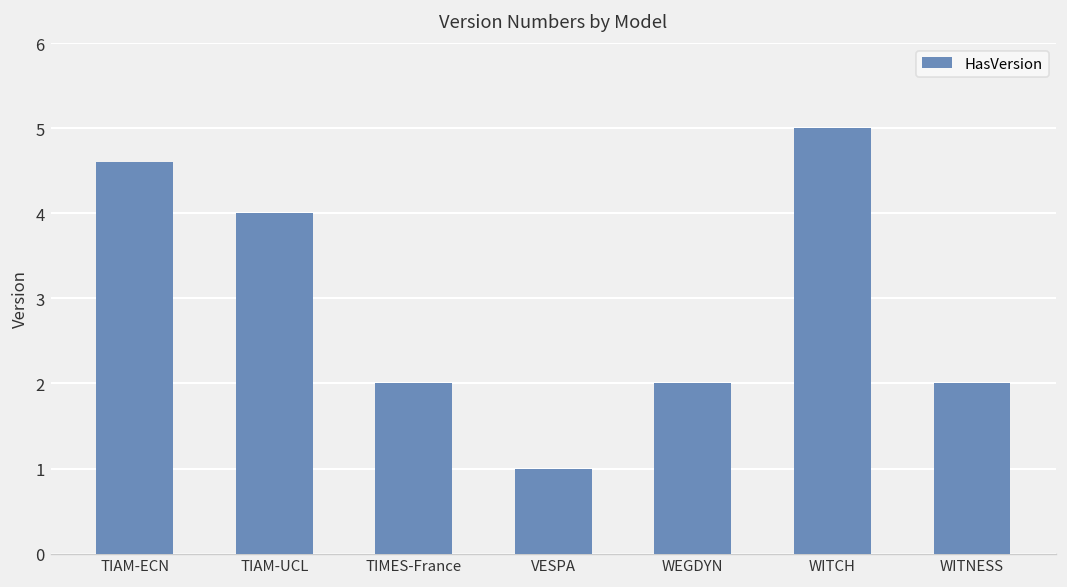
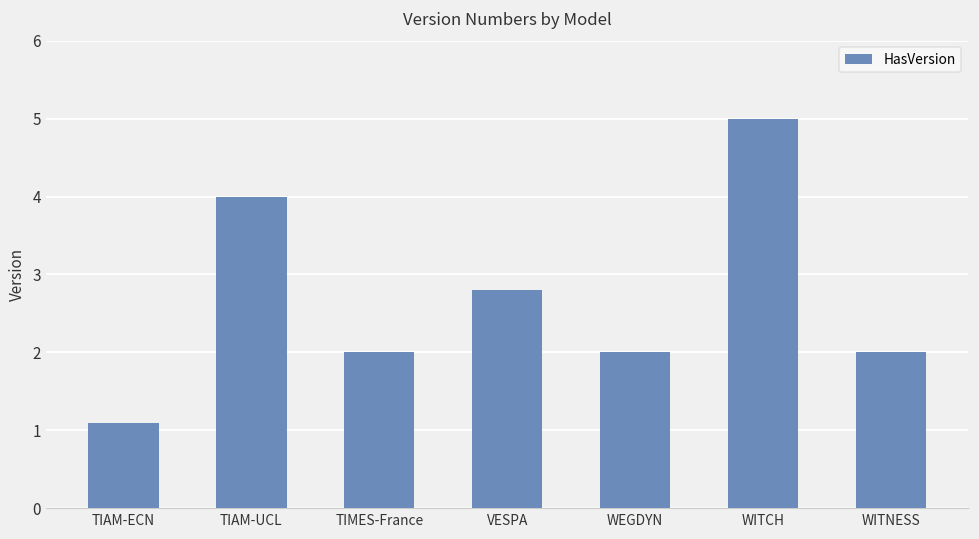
  {
-   "TIAM-ECN": 4.6,
+   "TIAM-ECN": 1.1,
    "TIAM-UCL": 4.0,
    "TIMES-France": 2.0,
-   "VESPA": 1.0,
+   "VESPA": 2.8,
    "WEGDYN": 2.0,
    "WITCH": 5.0,
    "WITNESS": 2.0
  }
